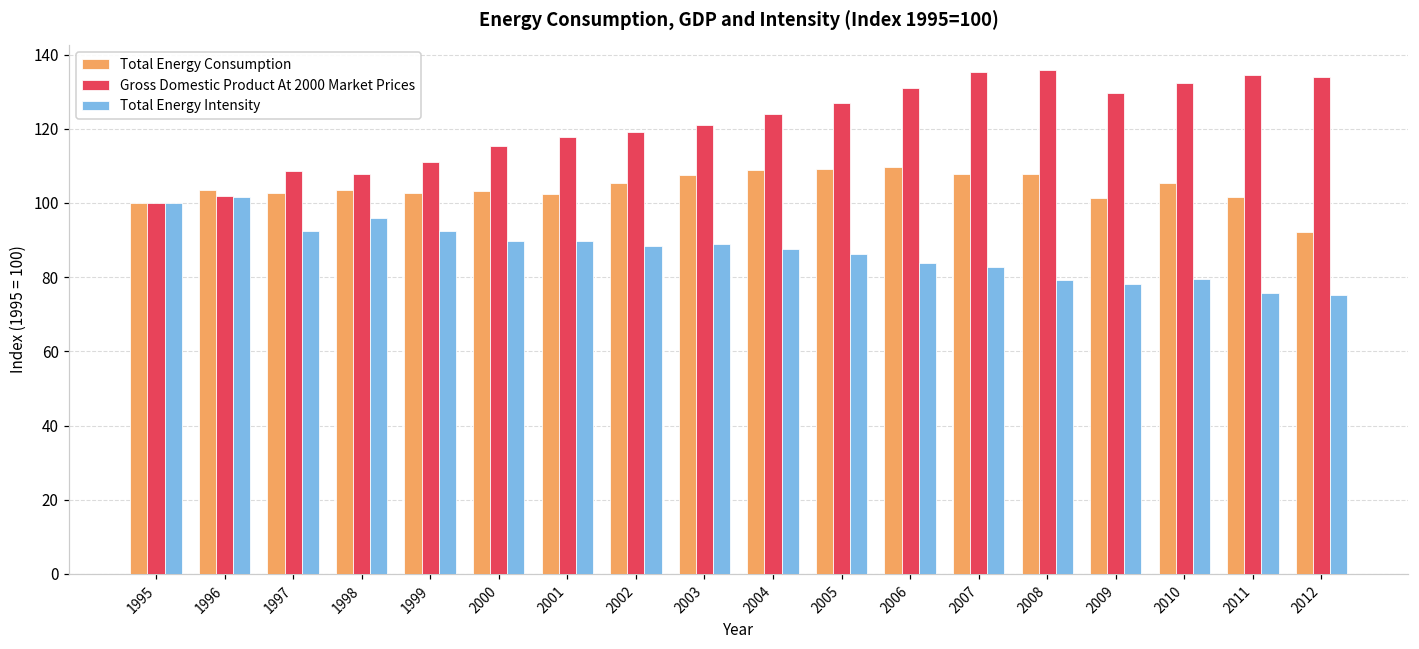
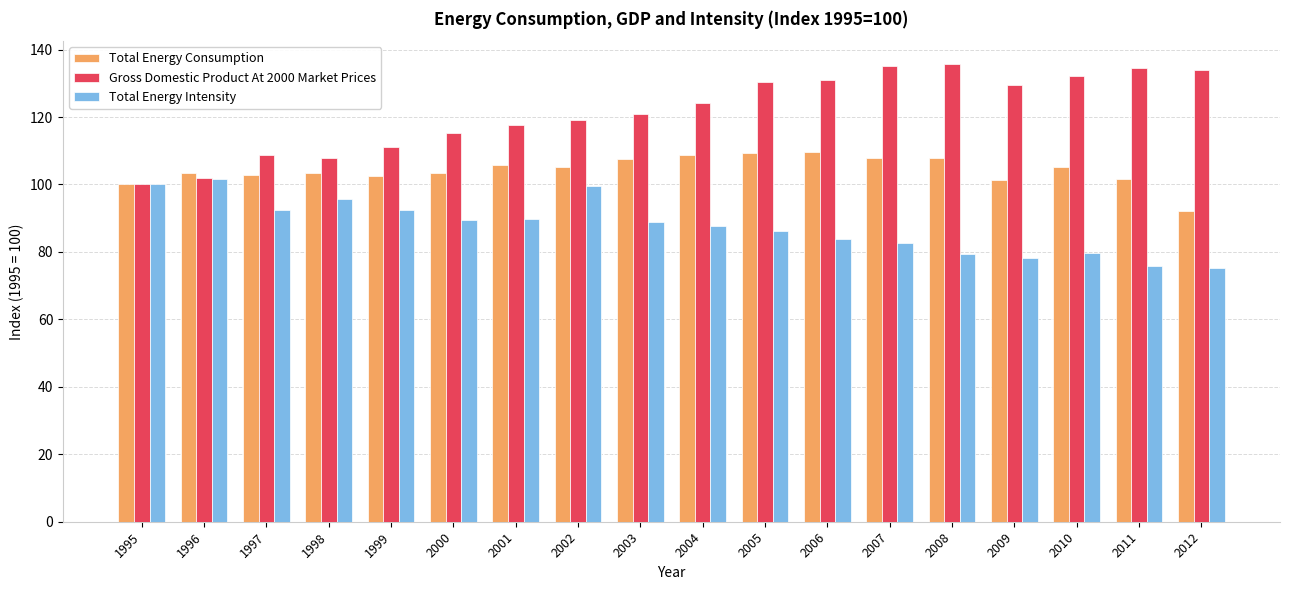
  {
    "Total Energy Consumption": {
      "1995": 100,
      "1996": 104,
      "1997": 103,
      "1998": 103,
      "1999": 103,
      "2000": 103,
-     "2001": 102,
+     "2001": 106,
      "2002": 105,
      "2003": 108,
      "2004": 109,
      "2005": 109,
      "2006": 110,
      "2007": 108,
      "2008": 108,
      "2009": 101,
      "2010": 105,
      "2011": 102,
      "2012": 92
    },
    "Gross Domestic Product At 2000 Market Prices": {
      "1995": 100,
      "1996": 102,
      "1997": 109,
      "1998": 108,
      "1999": 111,
      "2000": 115,
      "2001": 118,
      "2002": 119,
      "2003": 121,
      "2004": 124,
-     "2005": 127,
+     "2005": 131,
      "2006": 131,
      "2007": 135,
      "2008": 136,
      "2009": 130,
      "2010": 132,
      "2011": 134,
      "2012": 134
    },
    "Total Energy Intensity": {
      "1995": 100,
      "1996": 102,
      "1997": 92,
      "1998": 96,
      "1999": 92,
      "2000": 90,
      "2001": 90,
-     "2002": 88,
+     "2002": 100,
      "2003": 89,
      "2004": 88,
      "2005": 86,
      "2006": 84,
      "2007": 83,
      "2008": 79,
      "2009": 78,
      "2010": 80,
      "2011": 76,
      "2012": 75
    }
  }
